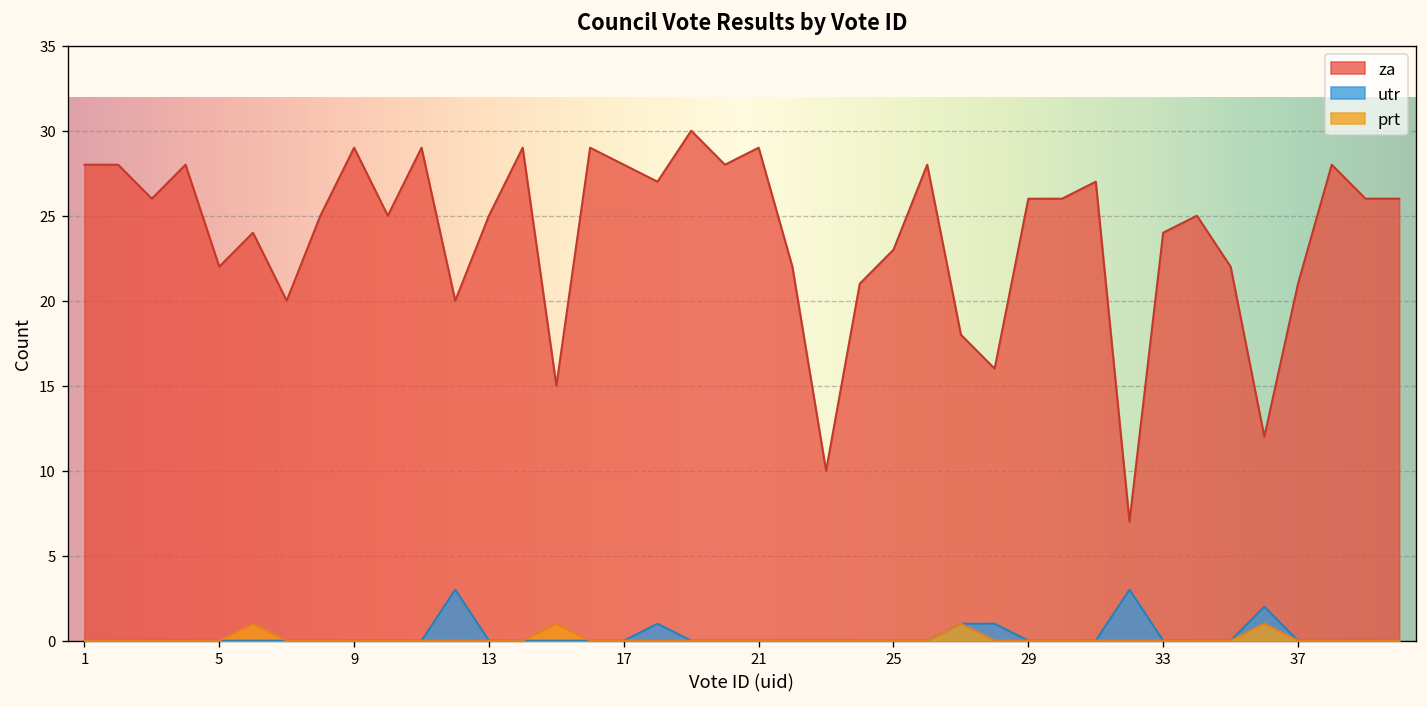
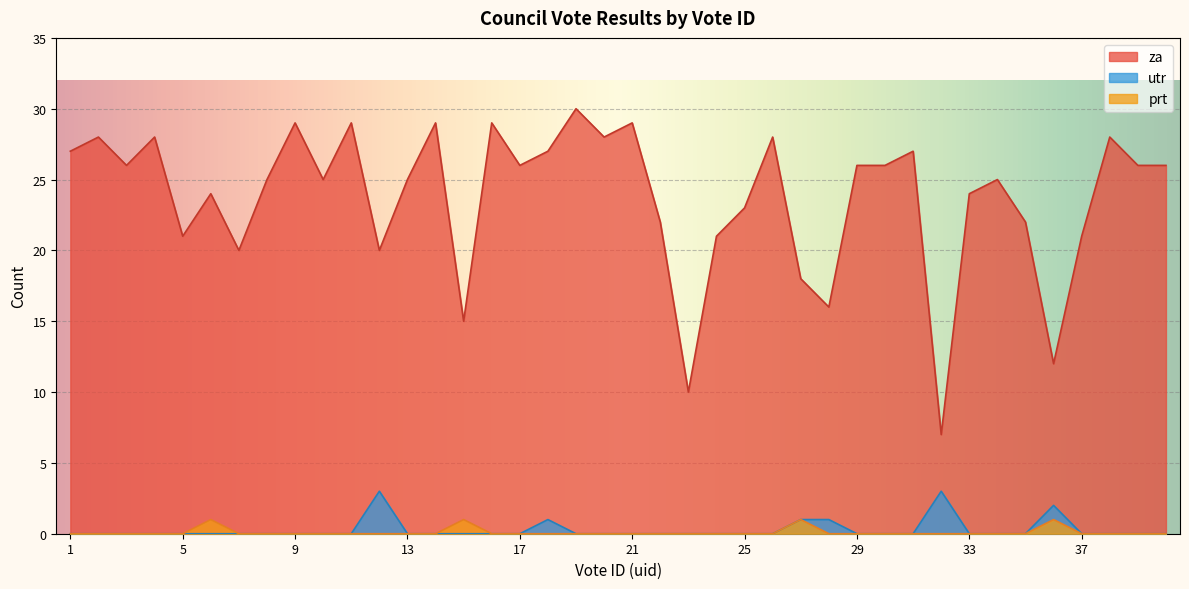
  {
    "za": {
-     "1": 28,
-     "5": 22,
+     "1": 27,
+     "5": 21,
      "9": 29,
      "13": 25,
-     "17": 28,
+     "17": 26,
      "21": 29,
      "25": 23,
      "29": 26,
      "33": 24,
      "37": 21
    }
  }
